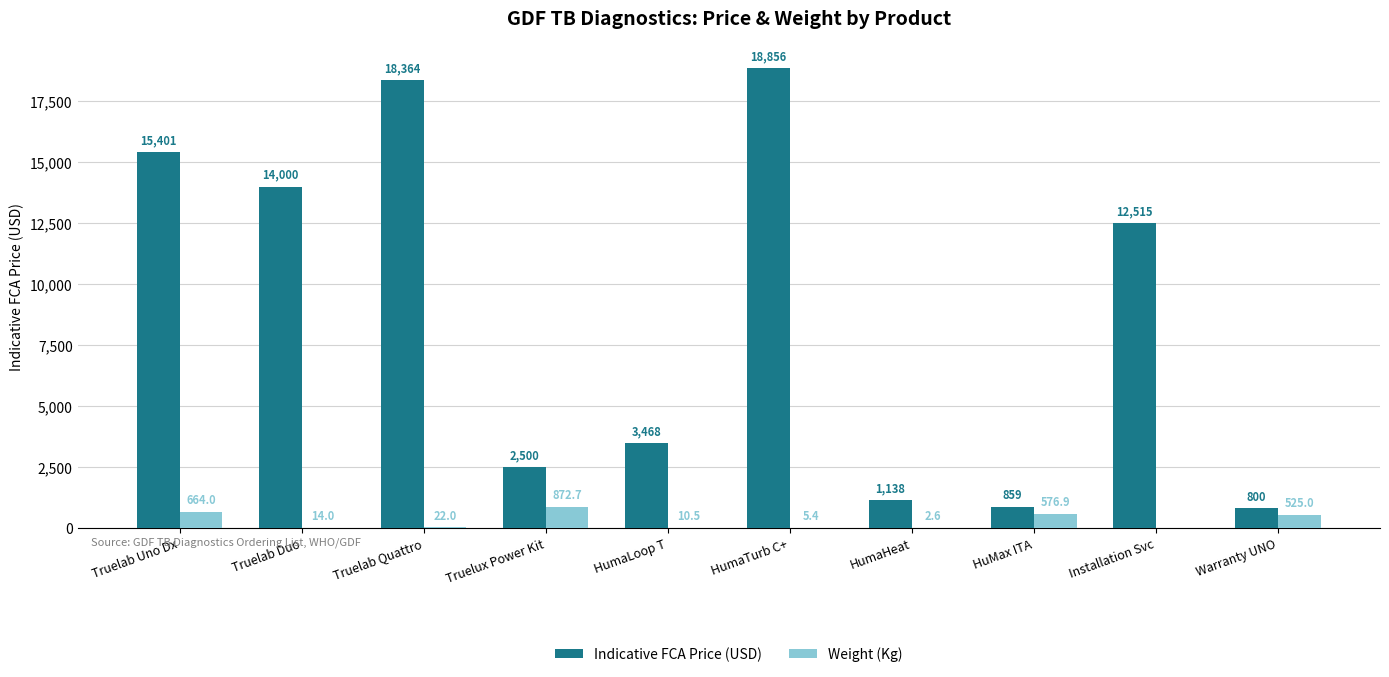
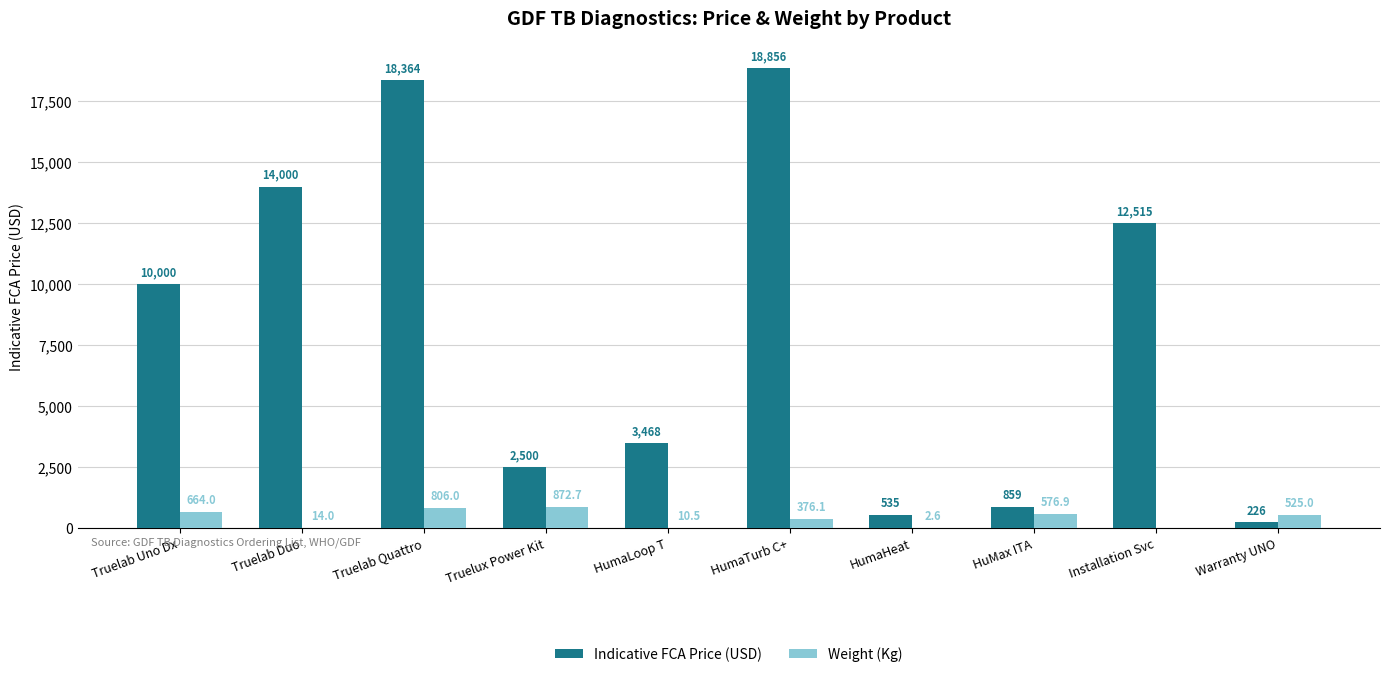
  {
    "Indicative FCA Price (USD)": {
-     "Truelab Uno Dx": "15,401",
+     "Truelab Uno Dx": "10,000",
      "Truelab Duo": "14,000",
      "Truelab Quattro": "18,364",
      "Truelux Power Kit": "2,500",
      "HumaLoop T": "3,468",
      "HumaTurb C+": "18,856",
-     "HumaHeat": "1,138",
+     "HumaHeat": "535",
      "HuMax ITA": "859",
      "Installation Svc": "12,515",
-     "Warranty UNO": "800"
+     "Warranty UNO": "226"
    },
    "Weight (Kg)": {
      "Truelab Uno Dx": "664.0",
      "Truelab Duo": "14.0",
-     "Truelab Quattro": "22.0",
+     "Truelab Quattro": "806.0",
      "Truelux Power Kit": "872.7",
      "HumaLoop T": "10.5",
-     "HumaTurb C+": "5.4",
+     "HumaTurb C+": "376.1",
      "HumaHeat": "2.6",
      "HuMax ITA": "576.9",
      "Warranty UNO": "525.0"
    }
  }
